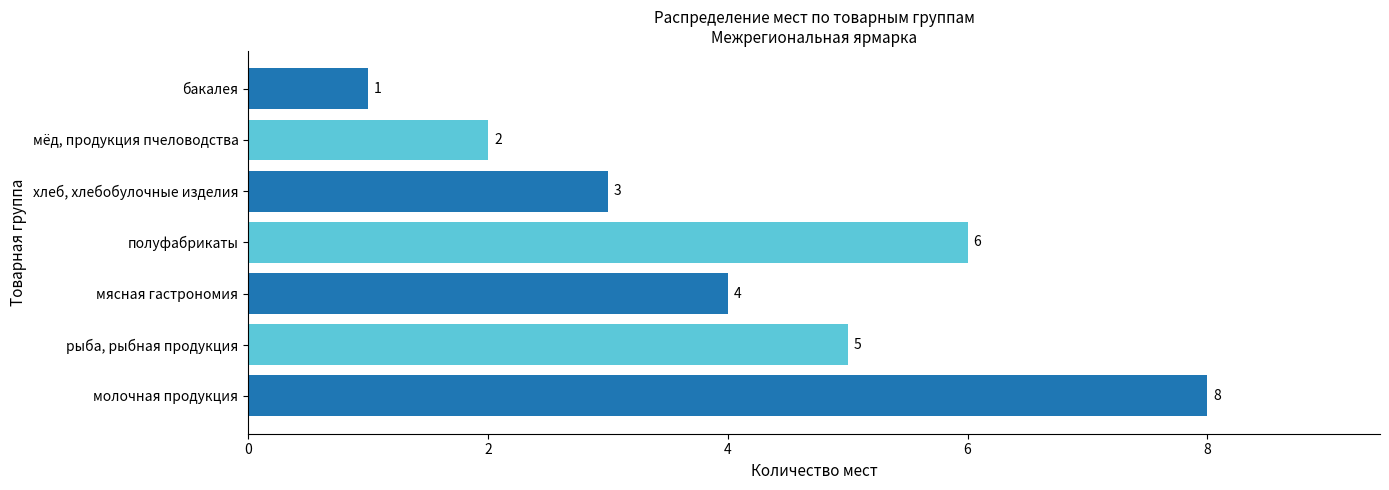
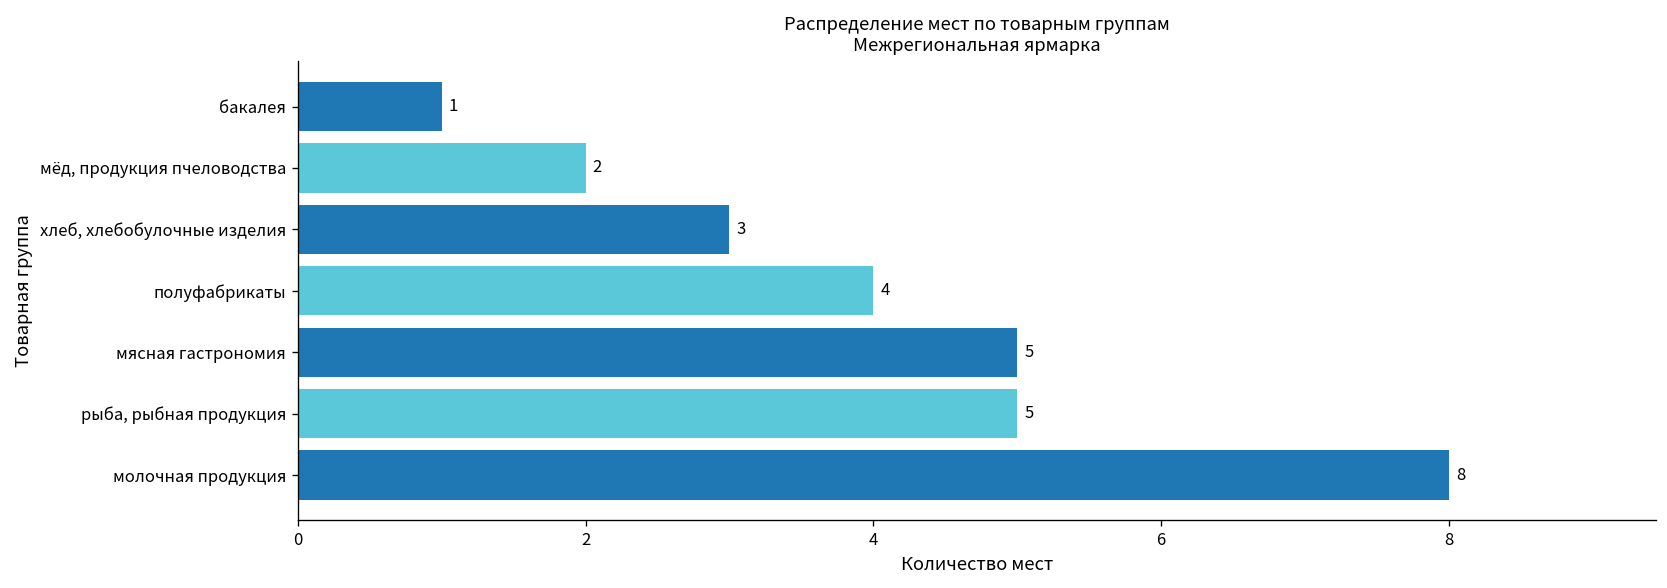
  {
    "бакалея": 1,
    "мёд, продукция пчеловодства": 2,
    "хлеб, хлебобулочные изделия": 3,
-   "полуфабрикаты": 6,
-   "мясная гастрономия": 4,
+   "полуфабрикаты": 4,
+   "мясная гастрономия": 5,
    "рыба, рыбная продукция": 5,
    "молочная продукция": 8
  }
